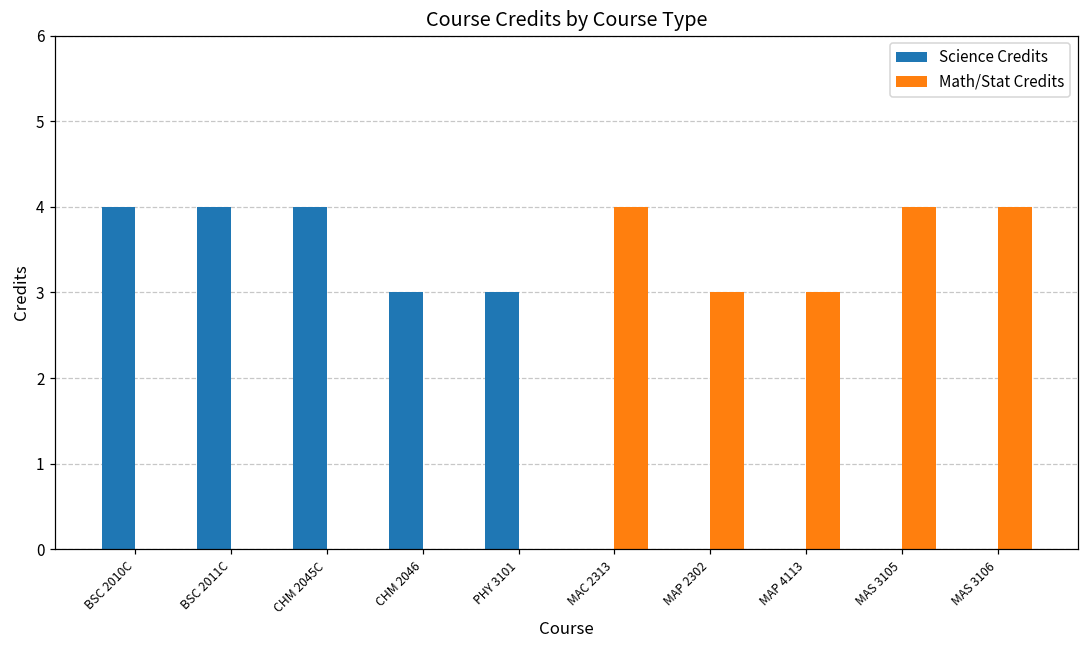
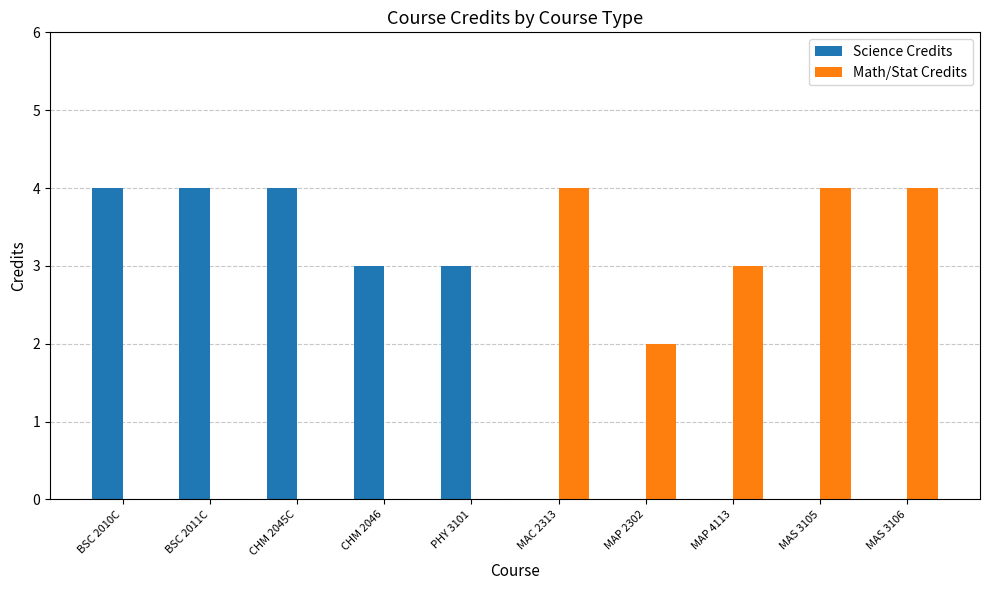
  {
    "Science Credits": {
      "BSC 2010C": 4,
      "BSC 2011C": 4,
      "CHM 2045C": 4,
      "CHM 2046": 3,
      "PHY 3101": 3,
      "MAC 2313": 0,
      "MAP 2302": 0,
      "MAP 4113": 0,
      "MAS 3105": 0,
      "MAS 3106": 0
    },
    "Math/Stat Credits": {
      "BSC 2010C": 0,
      "BSC 2011C": 0,
      "CHM 2045C": 0,
      "CHM 2046": 0,
      "PHY 3101": 0,
      "MAC 2313": 4,
-     "MAP 2302": 3,
+     "MAP 2302": 2,
      "MAP 4113": 3,
      "MAS 3105": 4,
      "MAS 3106": 4
    }
  }
